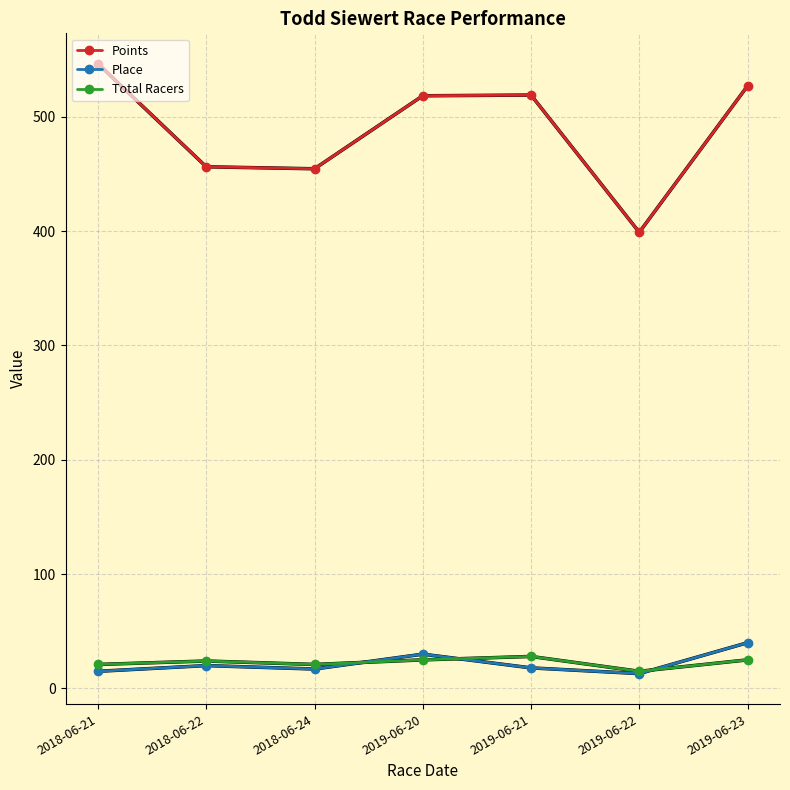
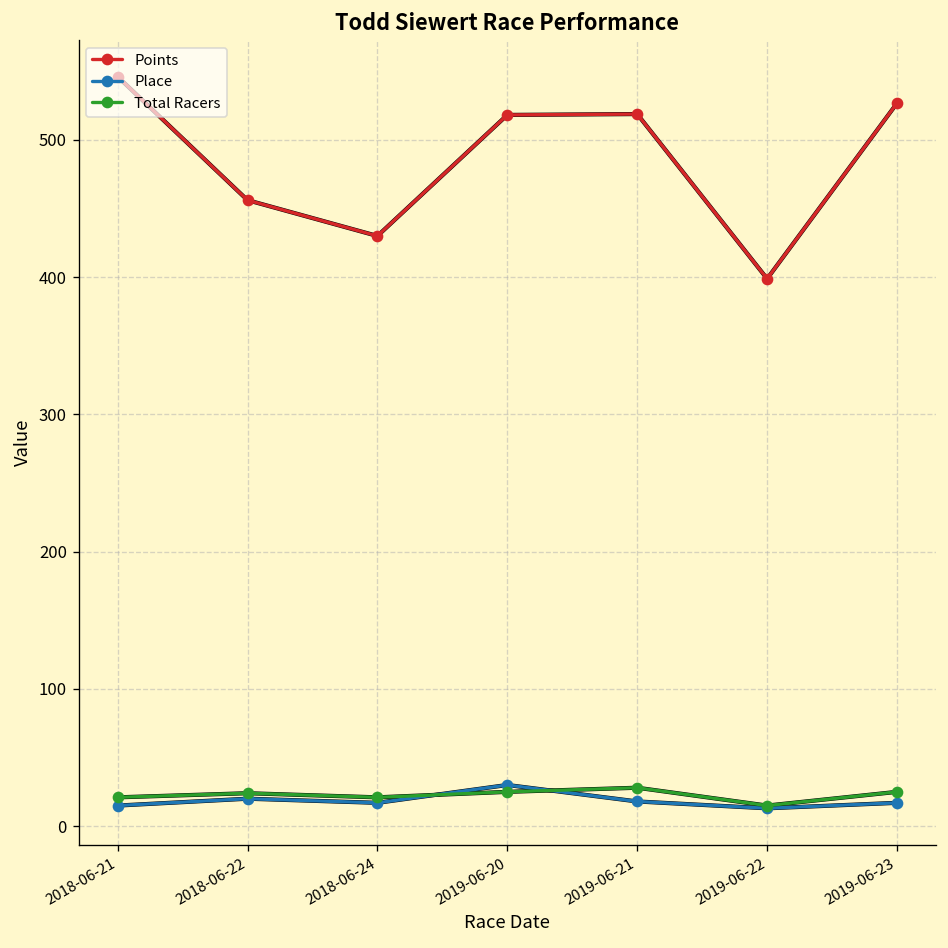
  {
    "Points": {
      "2018-06-22": 456,
-     "2018-06-24": 454,
+     "2018-06-24": 430,
      "2019-06-20": 518,
      "2019-06-21": 519,
      "2019-06-22": 399,
      "2019-06-23": 527
    },
    "Place": {
      "2018-06-21": 15,
      "2018-06-22": 20,
      "2018-06-24": 17,
      "2019-06-20": 30,
      "2019-06-21": 18,
-     "2019-06-23": 40
+     "2019-06-23": 17
    },
    "Total Racers": {
      "2018-06-21": 21,
      "2018-06-22": 24,
      "2018-06-24": 21,
      "2019-06-20": 25,
      "2019-06-21": 28,
      "2019-06-23": 25
    }
  }
